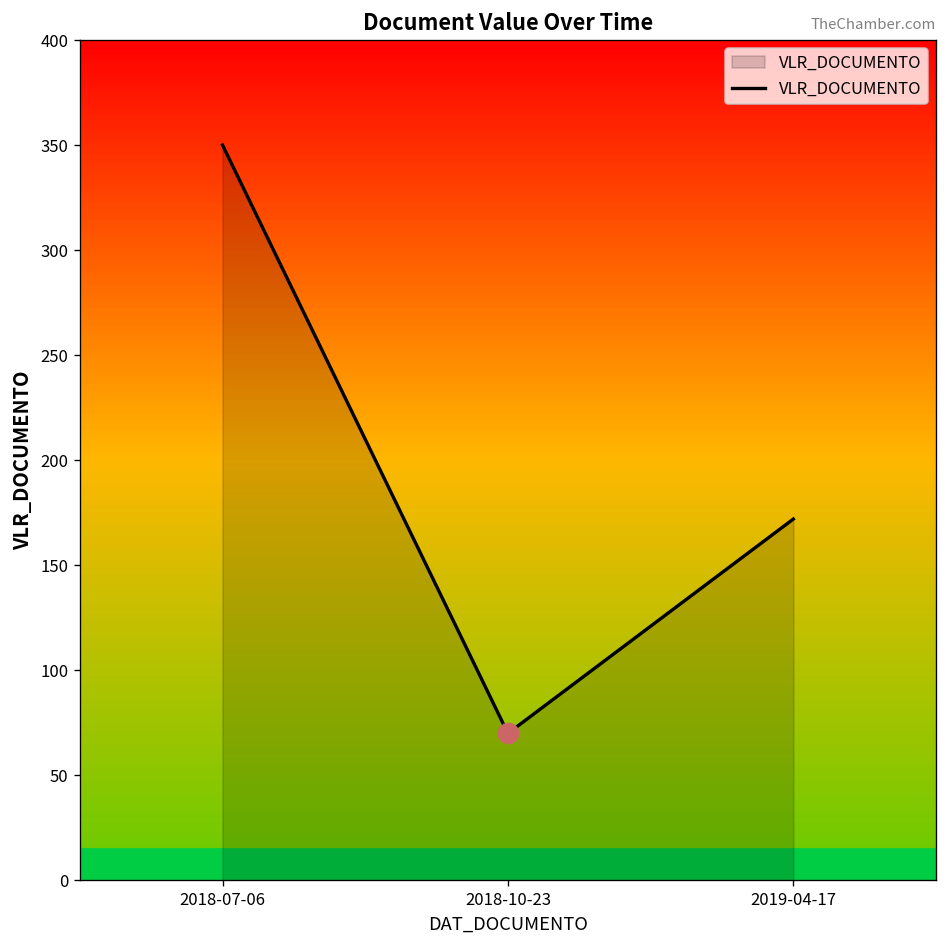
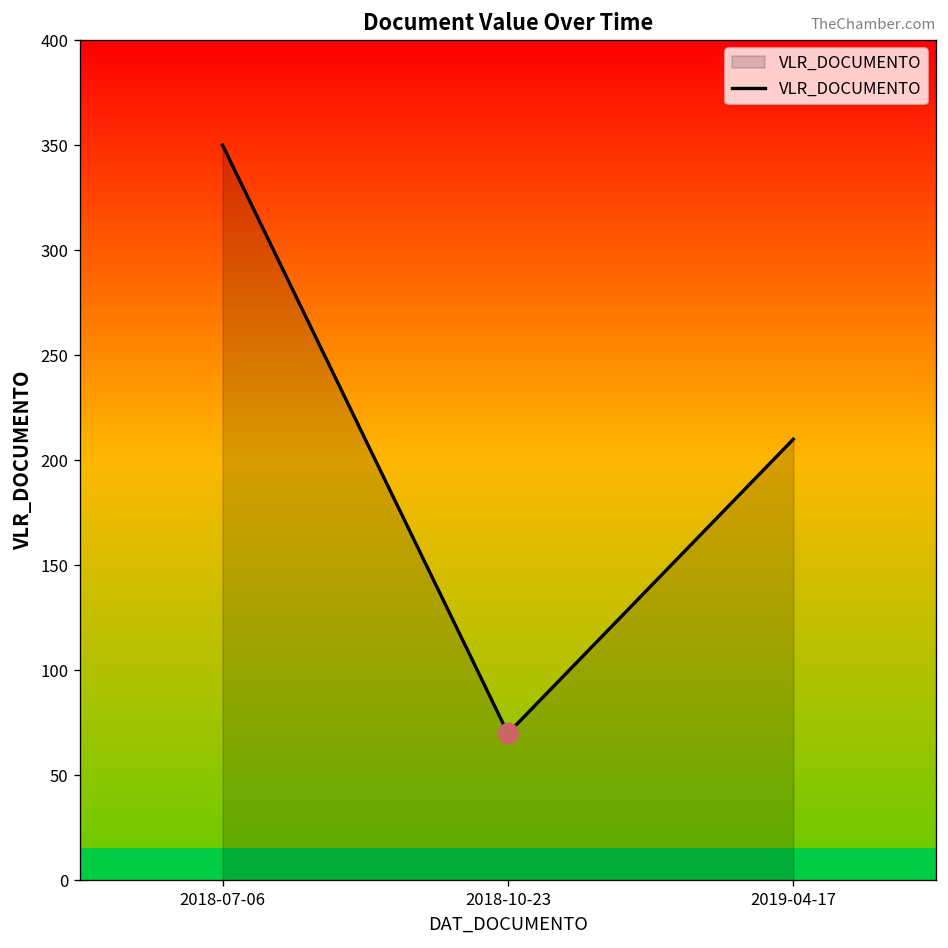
  {
    "VLR_DOCUMENTO": {
      "2018-07-06": 350,
-     "2019-04-17": 172
+     "2019-04-17": 210
    }
  }
